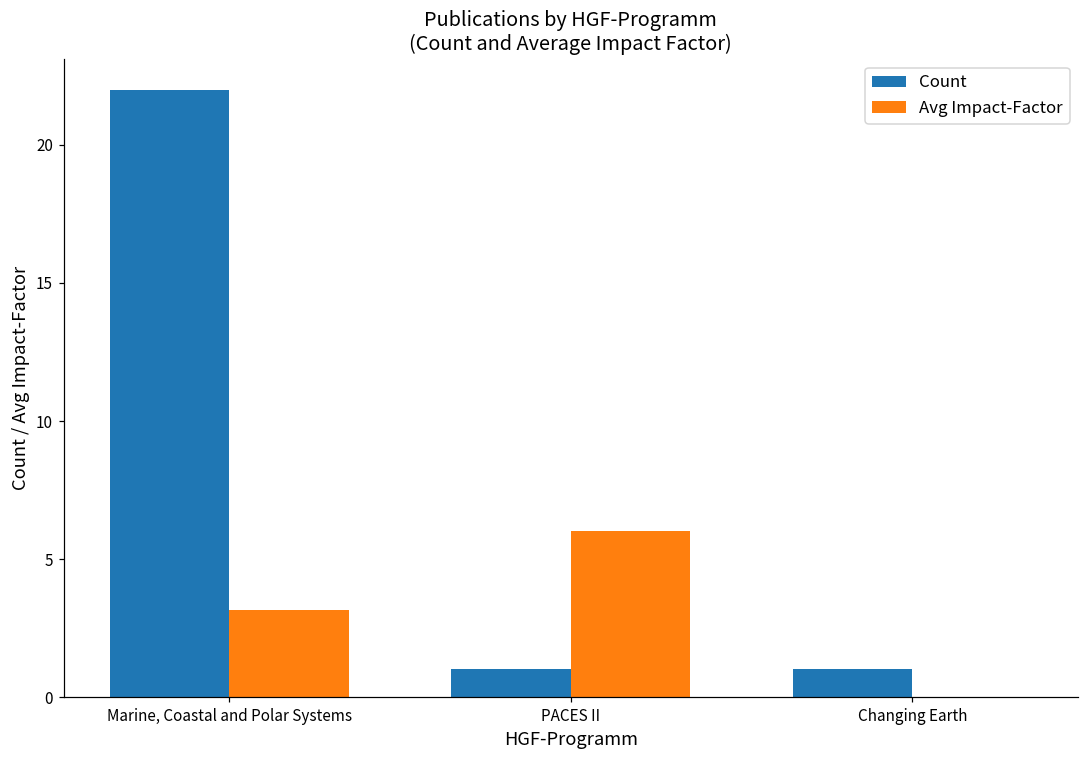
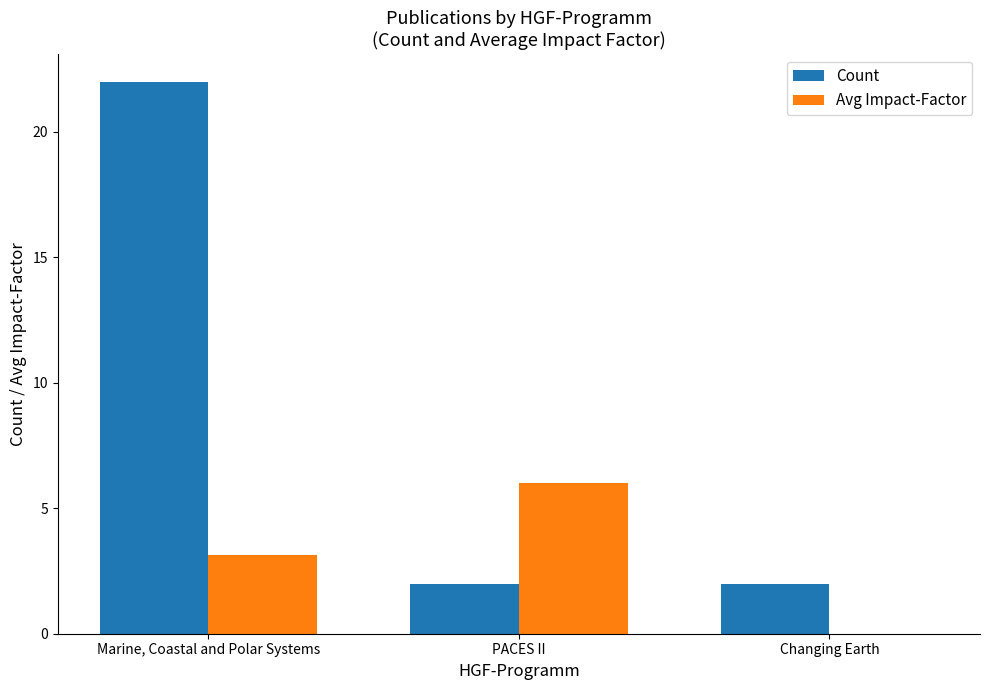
  {
    "Count": {
      "Marine, Coastal and Polar Systems": 22,
-     "PACES II": 1,
-     "Changing Earth": 1
+     "PACES II": 2,
+     "Changing Earth": 2
    },
    "Avg Impact-Factor": {
      "Marine, Coastal and Polar Systems": 3.1,
      "PACES II": 6,
      "Changing Earth": 0
    }
  }
